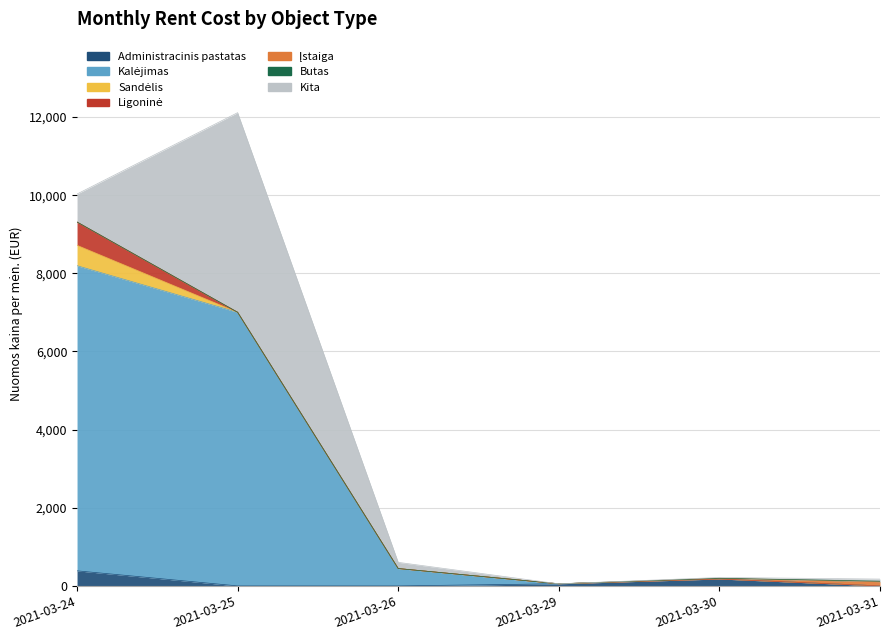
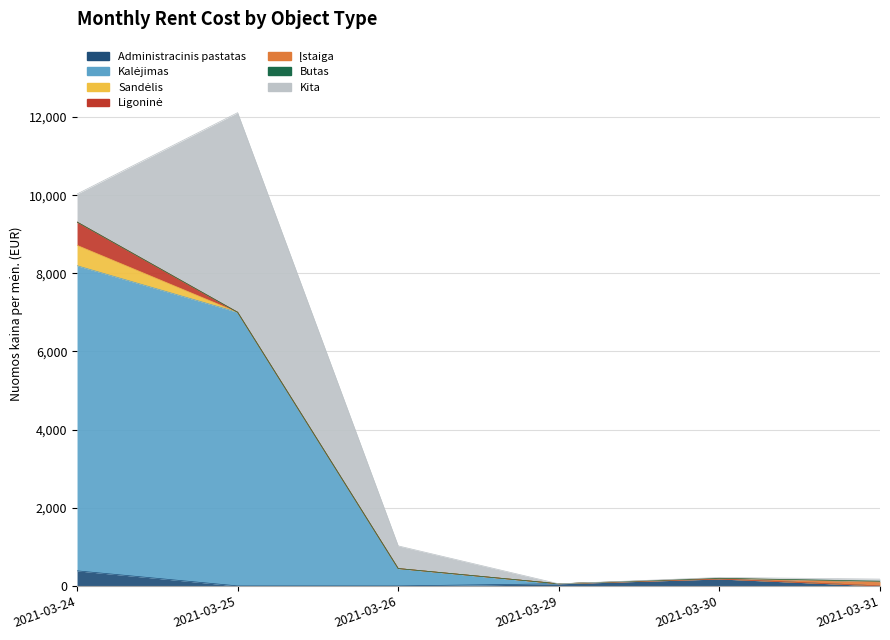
  {
    "Kalėjimas": {
      "2021-03-24": "7,800"
    },
    "Sandėlis": {
      "2021-03-24": "500"
    },
    "Kita": {
      "2021-03-24": "700",
      "2021-03-25": "5,100",
-     "2021-03-26": "200"
+     "2021-03-26": "600"
    }
  }
